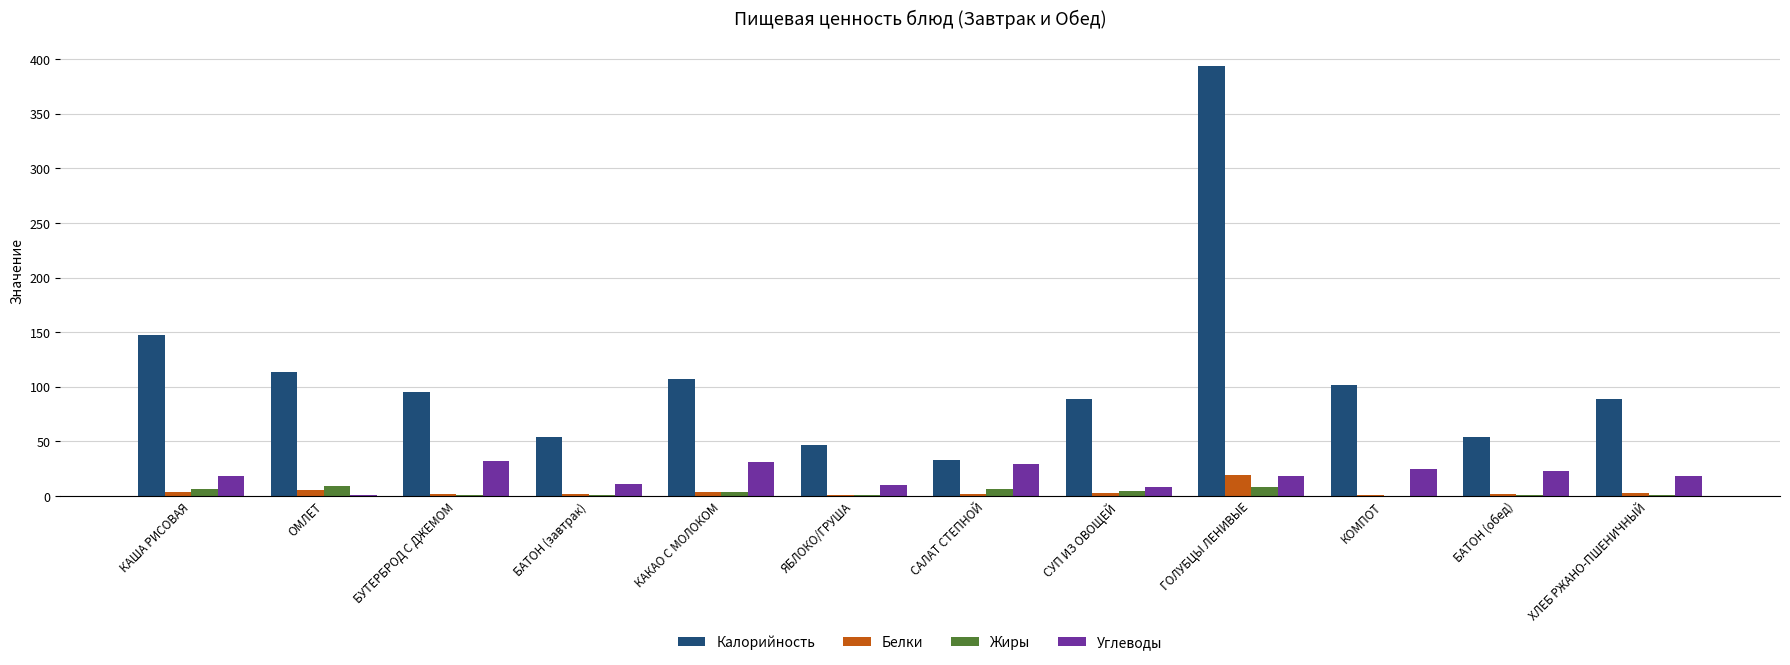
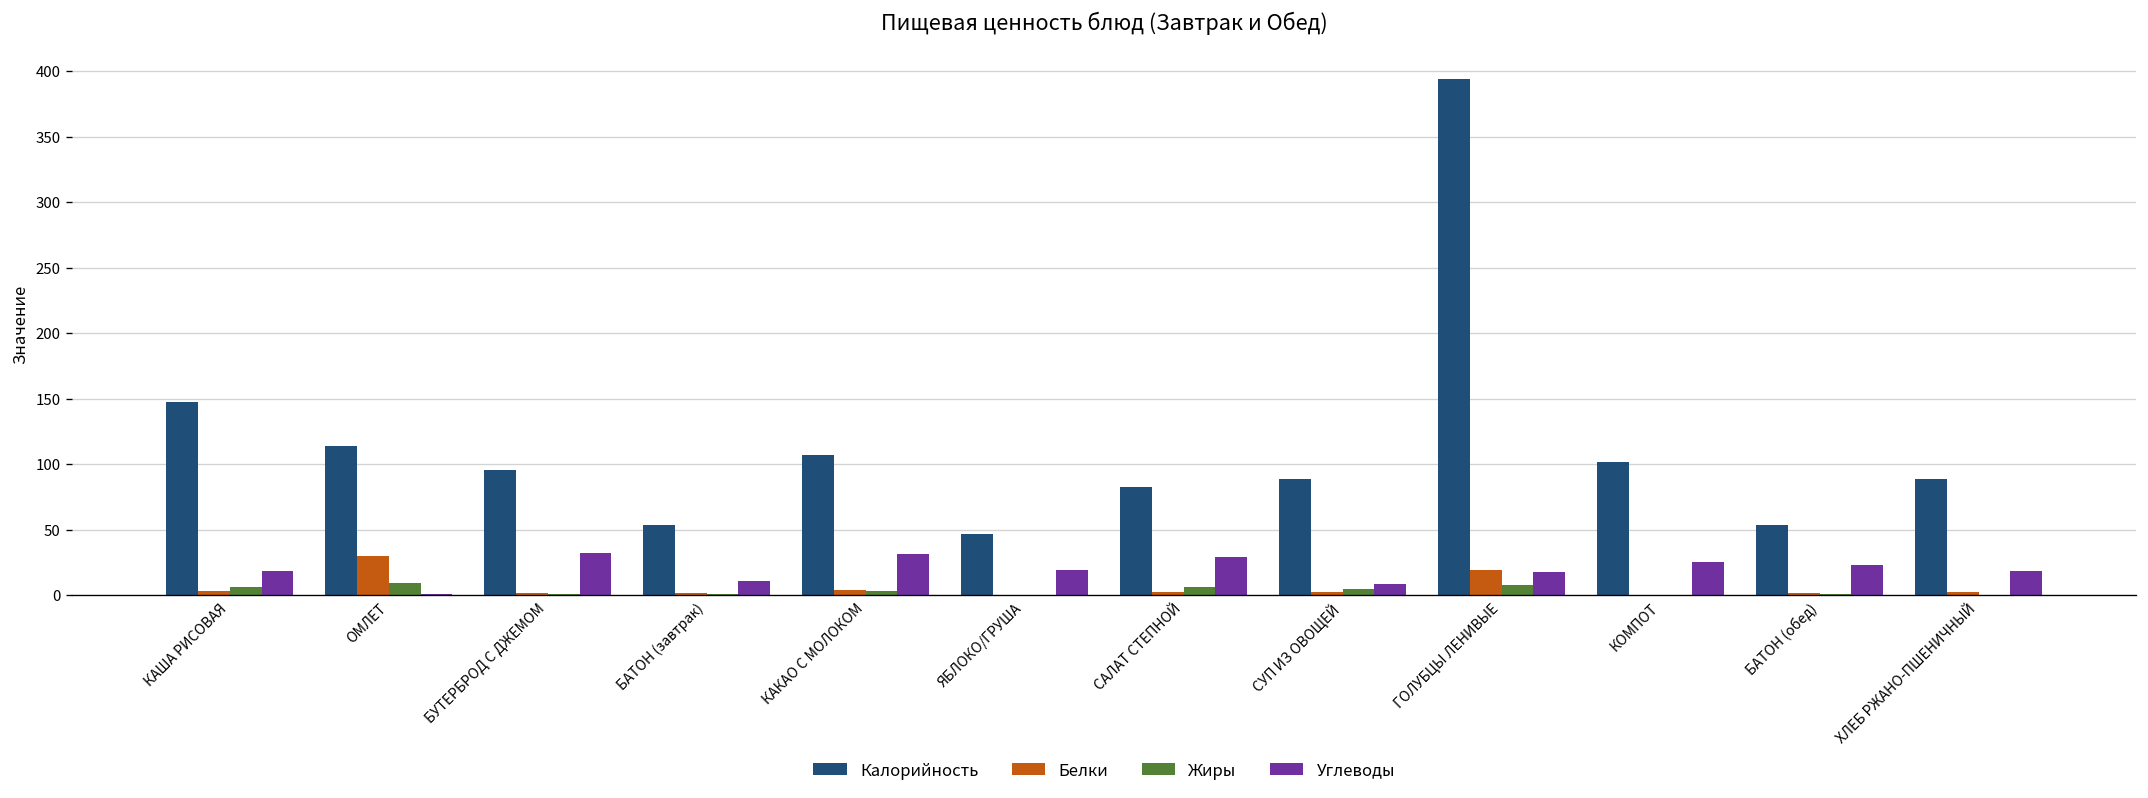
  {
    "Калорийность": {
      "КАША РИСОВАЯ": 148,
      "ОМЛЕТ": 114,
      "БУТЕРБРОД С ДЖЕМОМ": 96,
      "БАТОН (завтрак)": 54,
      "КАКАО С МОЛОКОМ": 107,
      "ЯБЛОКО/ГРУША": 47,
-     "САЛАТ СТЕПНОЙ": 33,
+     "САЛАТ СТЕПНОЙ": 82,
      "СУП ИЗ ОВОЩЕЙ": 89,
      "ГОЛУБЦЫ ЛЕНИВЫЕ": 394,
      "КОМПОТ": 102,
      "БАТОН (обед)": 54,
      "ХЛЕБ РЖАНО-ПШЕНИЧНЫЙ": 88
    },
    "Белки": {
      "КАША РИСОВАЯ": 3,
-     "ОМЛЕТ": 6,
+     "ОМЛЕТ": 30,
      "КАКАО С МОЛОКОМ": 4,
      "СУП ИЗ ОВОЩЕЙ": 3,
      "ГОЛУБЦЫ ЛЕНИВЫЕ": 19,
      "ХЛЕБ РЖАНО-ПШЕНИЧНЫЙ": 3
    },
    "Жиры": {
      "КАША РИСОВАЯ": 7,
      "ОМЛЕТ": 10,
      "КАКАО С МОЛОКОМ": 3,
      "САЛАТ СТЕПНОЙ": 6,
      "СУП ИЗ ОВОЩЕЙ": 5,
      "ГОЛУБЦЫ ЛЕНИВЫЕ": 8,
      "КОМПОТ": 0
    },
    "Углеводы": {
      "КАША РИСОВАЯ": 19,
      "БУТЕРБРОД С ДЖЕМОМ": 32,
      "БАТОН (завтрак)": 11,
      "КАКАО С МОЛОКОМ": 31,
-     "ЯБЛОКО/ГРУША": 10,
+     "ЯБЛОКО/ГРУША": 19,
      "САЛАТ СТЕПНОЙ": 29,
      "СУП ИЗ ОВОЩЕЙ": 9,
      "ГОЛУБЦЫ ЛЕНИВЫЕ": 18,
      "КОМПОТ": 25,
      "БАТОН (обед)": 23,
      "ХЛЕБ РЖАНО-ПШЕНИЧНЫЙ": 19
    }
  }
